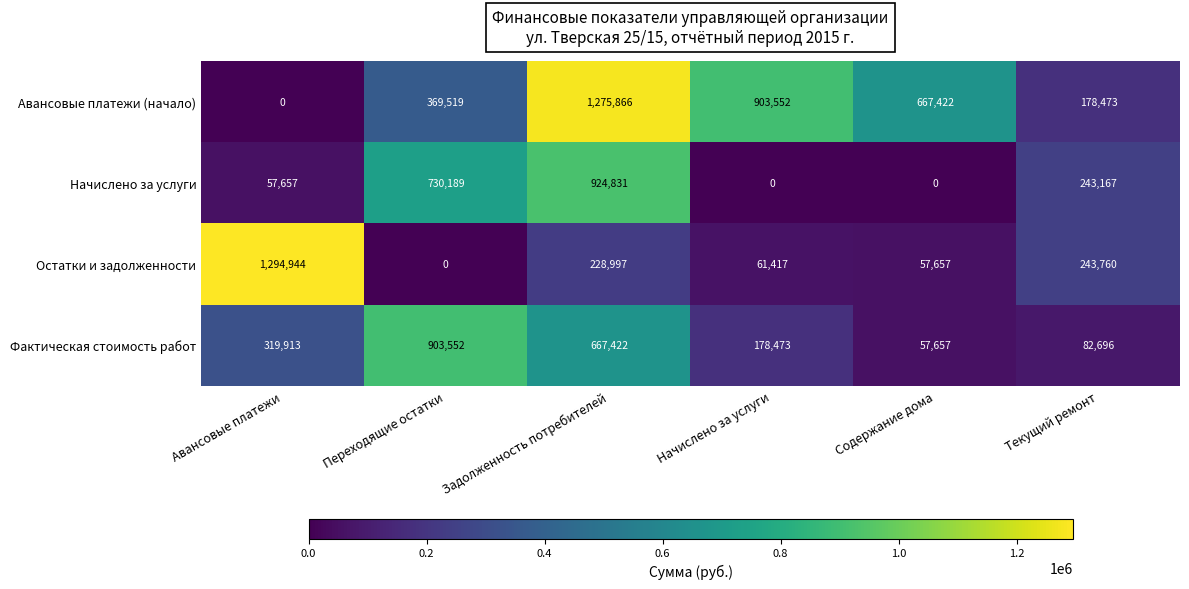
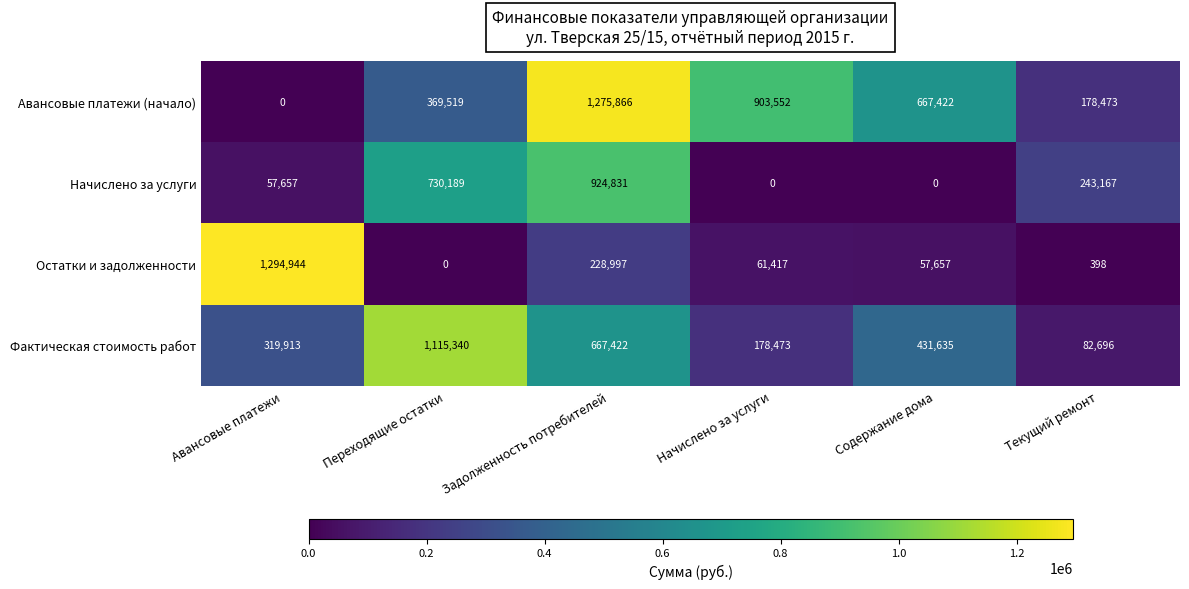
  {
    "Авансовые платежи (начало)": {
      "Авансовые платежи": "0",
      "Переходящие остатки": "369,519",
      "Задолженность потребителей": "1,275,866",
      "Начислено за услуги": "903,552",
      "Содержание дома": "667,422",
      "Текущий ремонт": "178,473"
    },
    "Начислено за услуги": {
      "Авансовые платежи": "57,657",
      "Переходящие остатки": "730,189",
      "Задолженность потребителей": "924,831",
      "Начислено за услуги": "0",
      "Содержание дома": "0",
      "Текущий ремонт": "243,167"
    },
    "Остатки и задолженности": {
      "Авансовые платежи": "1,294,944",
      "Переходящие остатки": "0",
      "Задолженность потребителей": "228,997",
      "Начислено за услуги": "61,417",
      "Содержание дома": "57,657",
-     "Текущий ремонт": "243,760"
+     "Текущий ремонт": "398"
    },
    "Фактическая стоимость работ": {
      "Авансовые платежи": "319,913",
-     "Переходящие остатки": "903,552",
+     "Переходящие остатки": "1,115,340",
      "Задолженность потребителей": "667,422",
      "Начислено за услуги": "178,473",
-     "Содержание дома": "57,657",
+     "Содержание дома": "431,635",
      "Текущий ремонт": "82,696"
    }
  }
